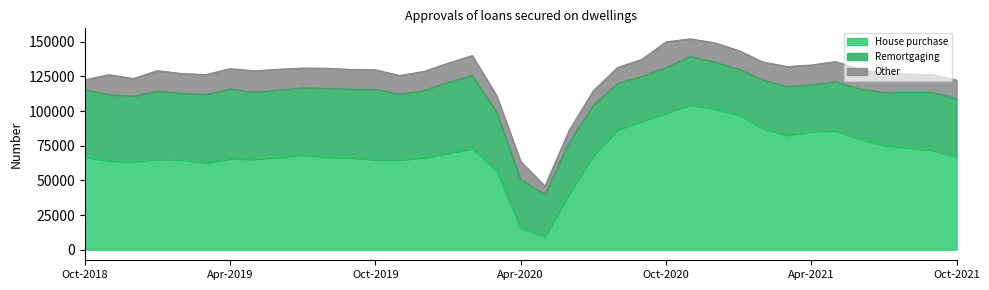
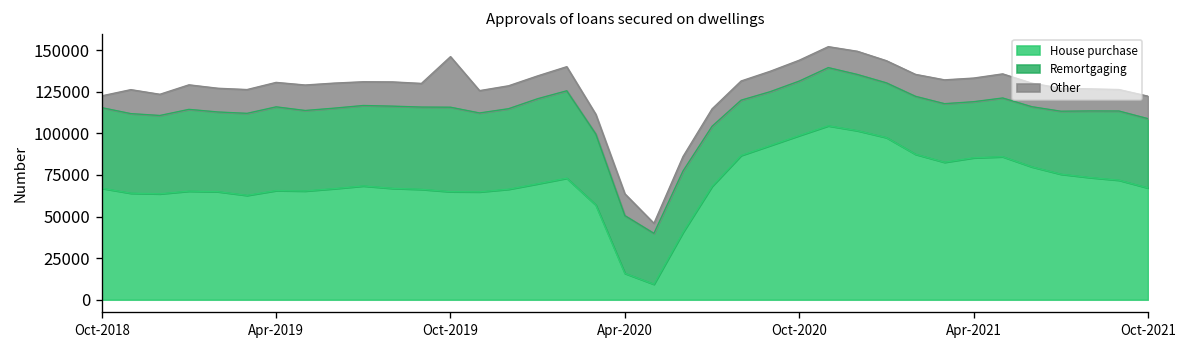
  {
    "Other": {
      "Oct-2018": 7000,
      "Apr-2019": 15000,
-     "Oct-2019": 14000,
+     "Oct-2019": 30000,
      "Apr-2020": 13000,
-     "Oct-2020": 19000,
+     "Oct-2020": 13000,
      "Apr-2021": 14000,
      "Oct-2021": 14000
    }
  }
